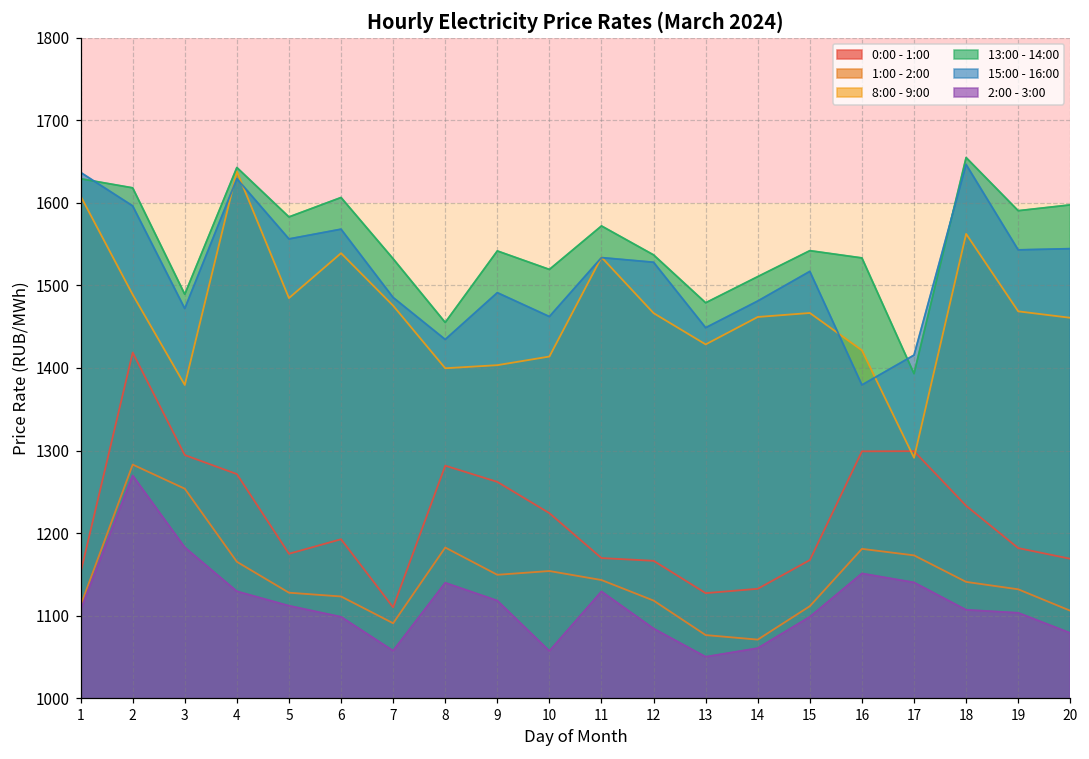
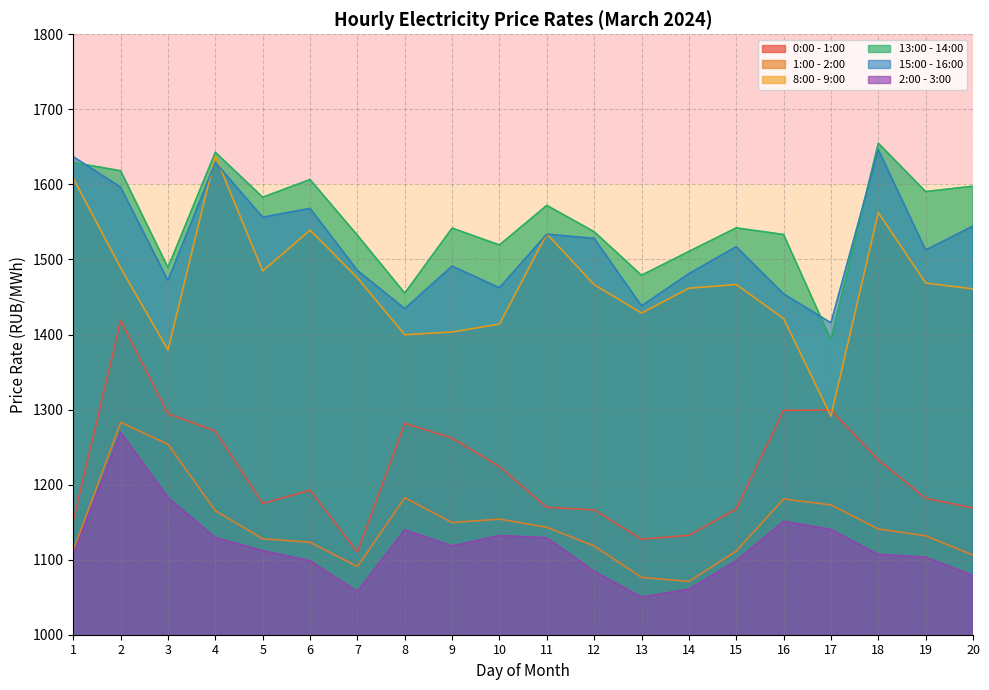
  {
    "13:00 - 14:00": {
      "1": 1630,
      "2": 1620,
      "3": 1490,
      "4": 1640,
      "5": 1580,
      "6": 1610,
      "7": 1530,
      "8": 1460,
      "9": 1540,
      "10": 1520,
      "11": 1570,
      "12": 1540,
      "13": 1480,
      "14": 1510,
      "15": 1540,
      "16": 1530,
      "17": 1390,
      "18": 1650,
      "19": 1590,
      "20": 1600
    },
    "15:00 - 16:00": {
      "1": 1640,
      "2": 1600,
      "3": 1470,
      "4": 1630,
      "5": 1560,
      "6": 1570,
      "7": 1490,
      "8": 1430,
      "9": 1490,
      "10": 1460,
      "12": 1530,
-     "13": 1450,
+     "13": 1440,
      "14": 1480,
      "15": 1520,
-     "16": 1380,
+     "16": 1450,
      "17": 1420,
      "18": 1650,
-     "19": 1540,
+     "19": 1510,
      "20": 1540
    },
    "2:00 - 3:00": {
      "1": 1110,
      "2": 1270,
      "3": 1180,
      "4": 1130,
      "5": 1110,
      "6": 1100,
      "7": 1060,
      "8": 1140,
      "9": 1120,
-     "10": 1060,
+     "10": 1130,
      "11": 1130,
      "12": 1080,
      "13": 1050,
      "14": 1060,
      "15": 1100,
      "16": 1150,
      "17": 1140,
      "18": 1110,
      "19": 1100,
      "20": 1080
    }
  }
